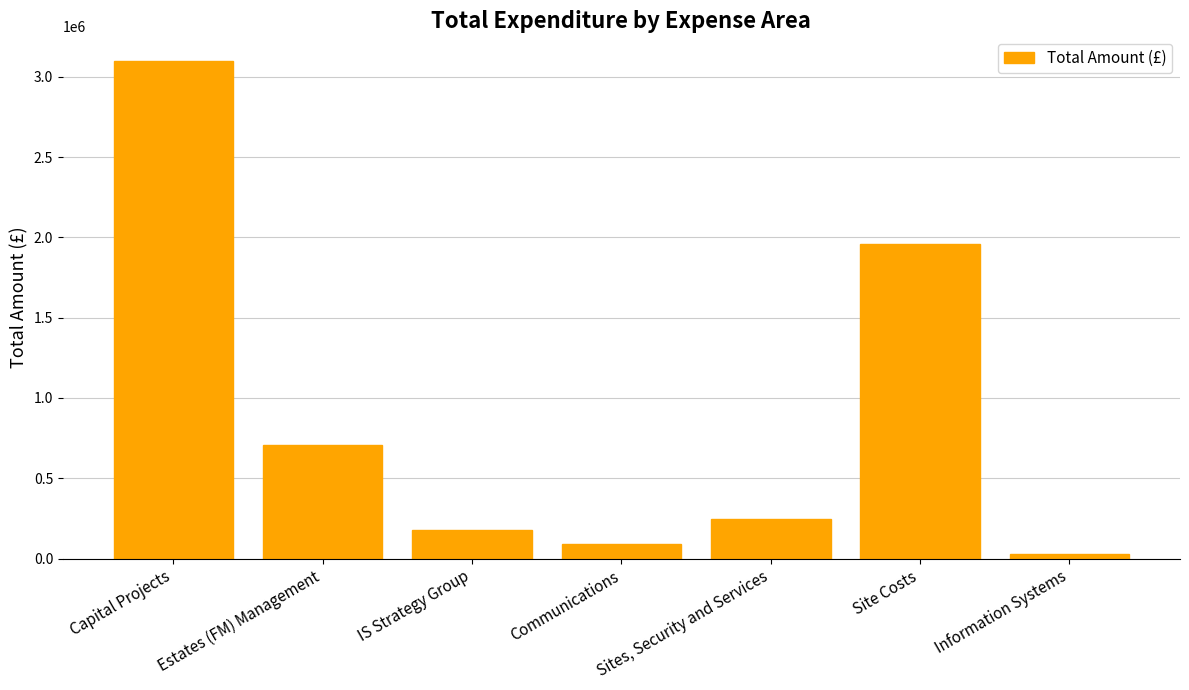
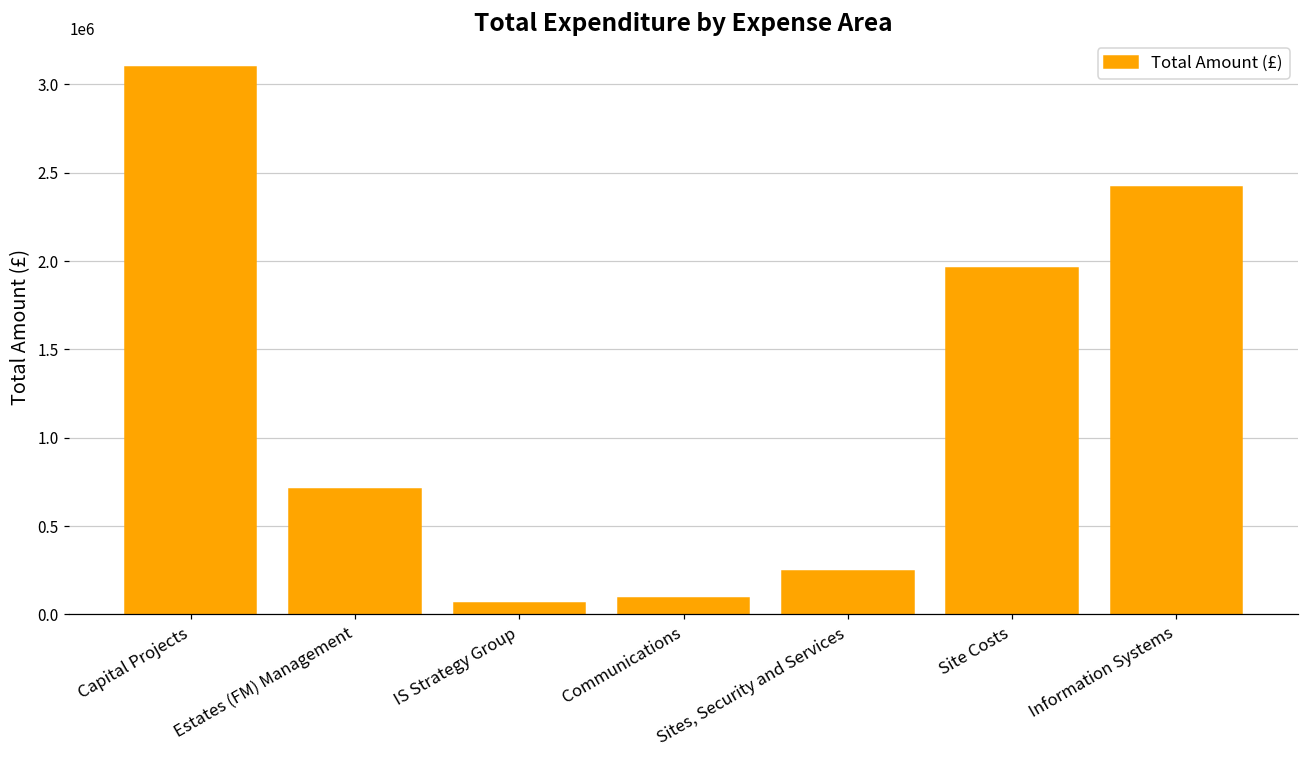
  {
    "Capital Projects": 3100000,
    "Estates (FM) Management": 710000,
-   "IS Strategy Group": 180000,
+   "IS Strategy Group": 60000,
    "Communications": 90000,
    "Sites, Security and Services": 250000,
    "Site Costs": 1960000,
-   "Information Systems": 30000
+   "Information Systems": 2420000
  }
